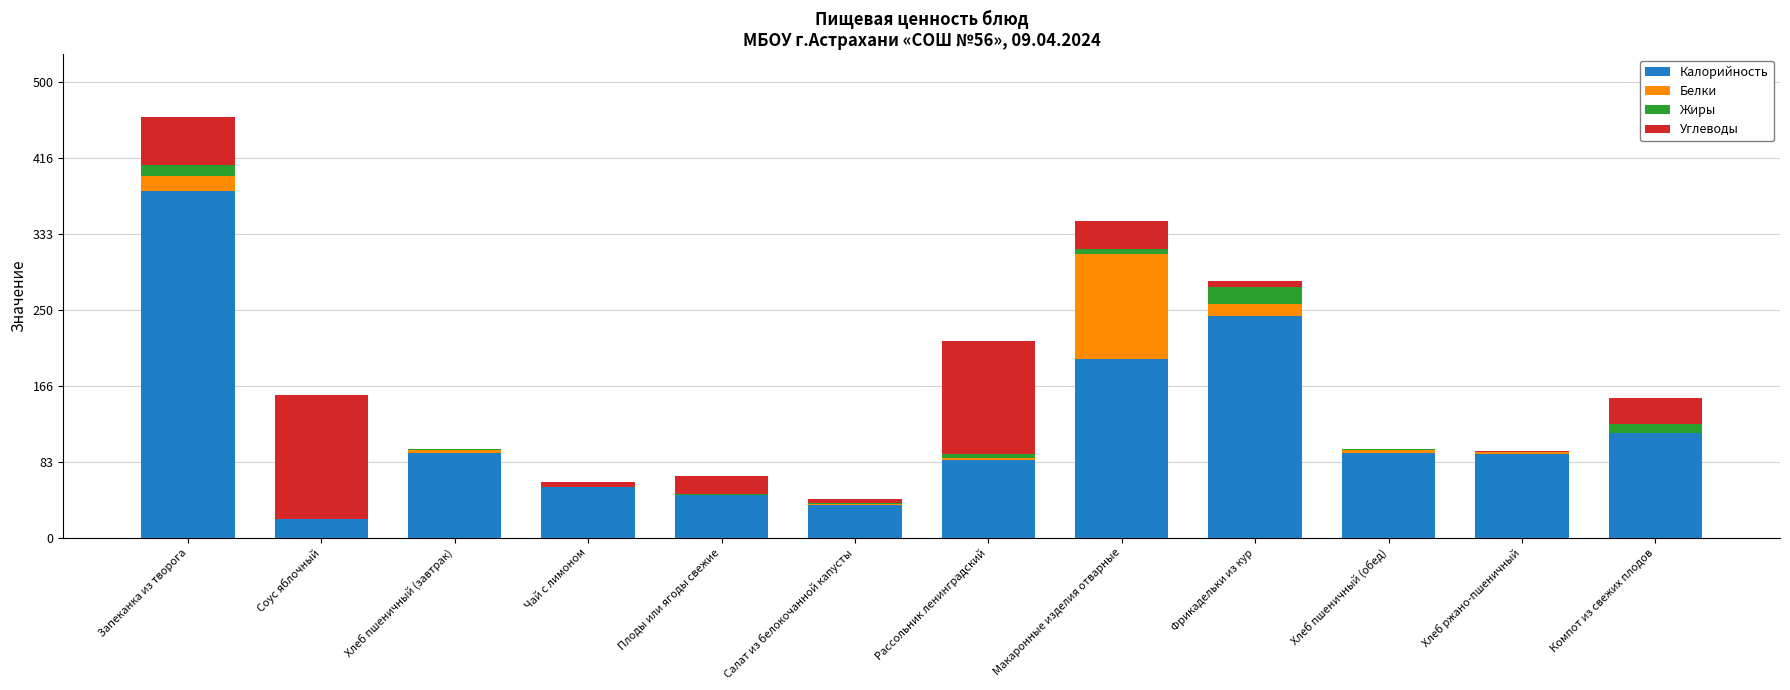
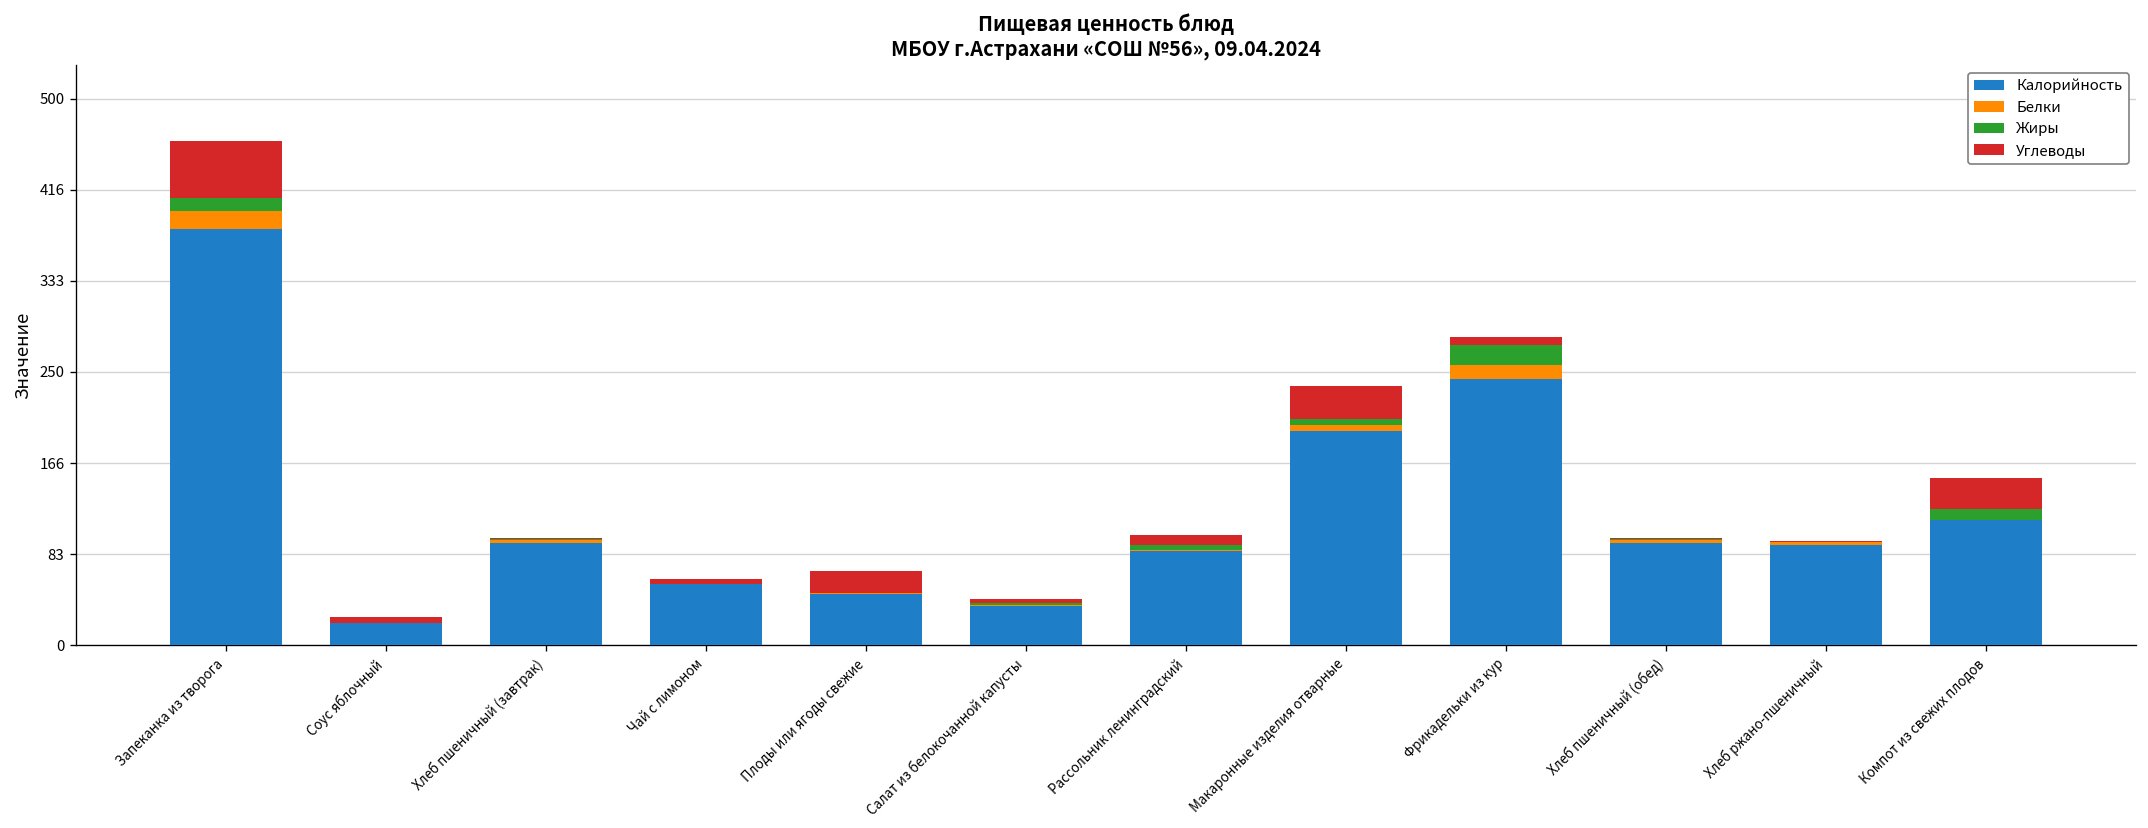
  {
    "Калорийность": {
      "Запеканка из творога": 380,
      "Соус яблочный": 20,
      "Хлеб пшеничный (завтрак)": 90,
      "Чай с лимоном": 60,
      "Плоды или ягоды свежие": 50,
      "Салат из белокочанной капусты": 40,
      "Рассольник ленинградский": 90,
      "Макаронные изделия отварные": 200,
      "Фрикадельки из кур": 240,
      "Хлеб пшеничный (обед)": 90,
      "Хлеб ржано-пшеничный": 90,
      "Компот из свежих плодов": 110
    },
    "Белки": {
      "Запеканка из творога": 20,
      "Хлеб пшеничный (завтрак)": 0,
-     "Макаронные изделия отварные": 120,
+     "Макаронные изделия отварные": 10,
      "Фрикадельки из кур": 10,
      "Хлеб пшеничный (обед)": 0
    },
    "Жиры": {
      "Запеканка из творога": 10,
      "Рассольник ленинградский": 0,
      "Макаронные изделия отварные": 10,
      "Фрикадельки из кур": 20,
      "Компот из свежих плодов": 10
    },
    "Углеводы": {
      "Запеканка из творога": 50,
-     "Соус яблочный": 140,
+     "Соус яблочный": 10,
      "Чай с лимоном": 0,
      "Плоды или ягоды свежие": 20,
      "Салат из белокочанной капусты": 0,
-     "Рассольник ленинградский": 120,
+     "Рассольник ленинградский": 10,
      "Макаронные изделия отварные": 30,
      "Фрикадельки из кур": 10,
      "Компот из свежих плодов": 30
    }
  }
